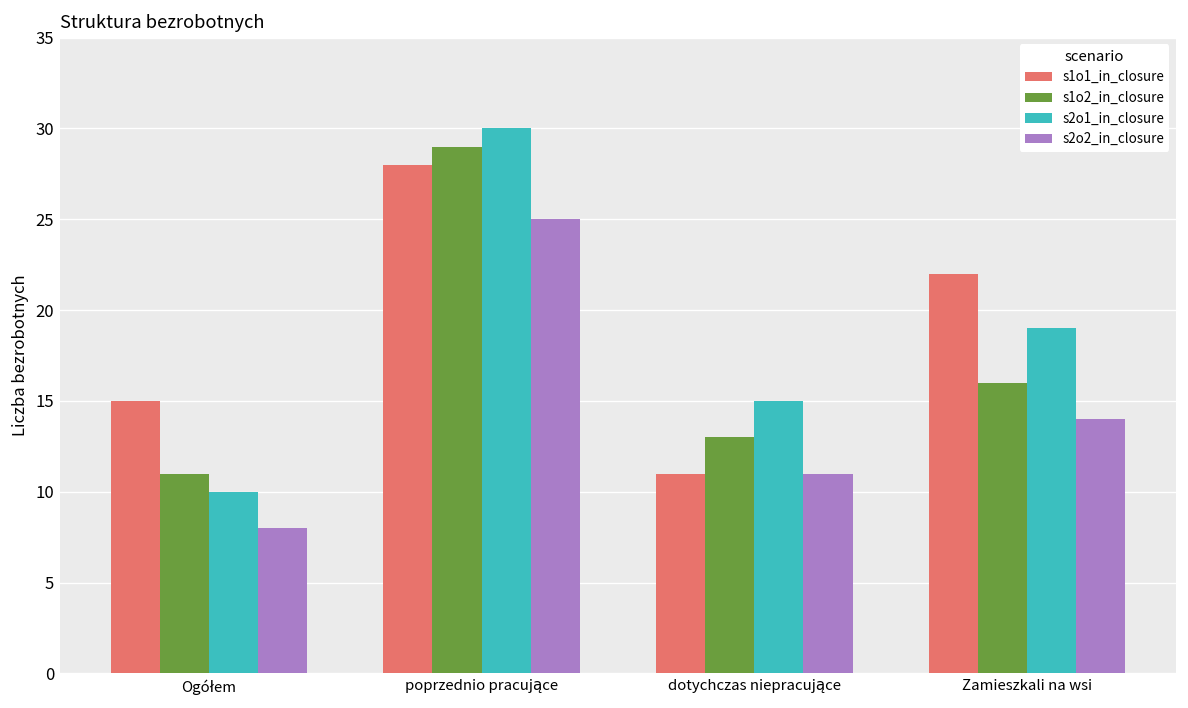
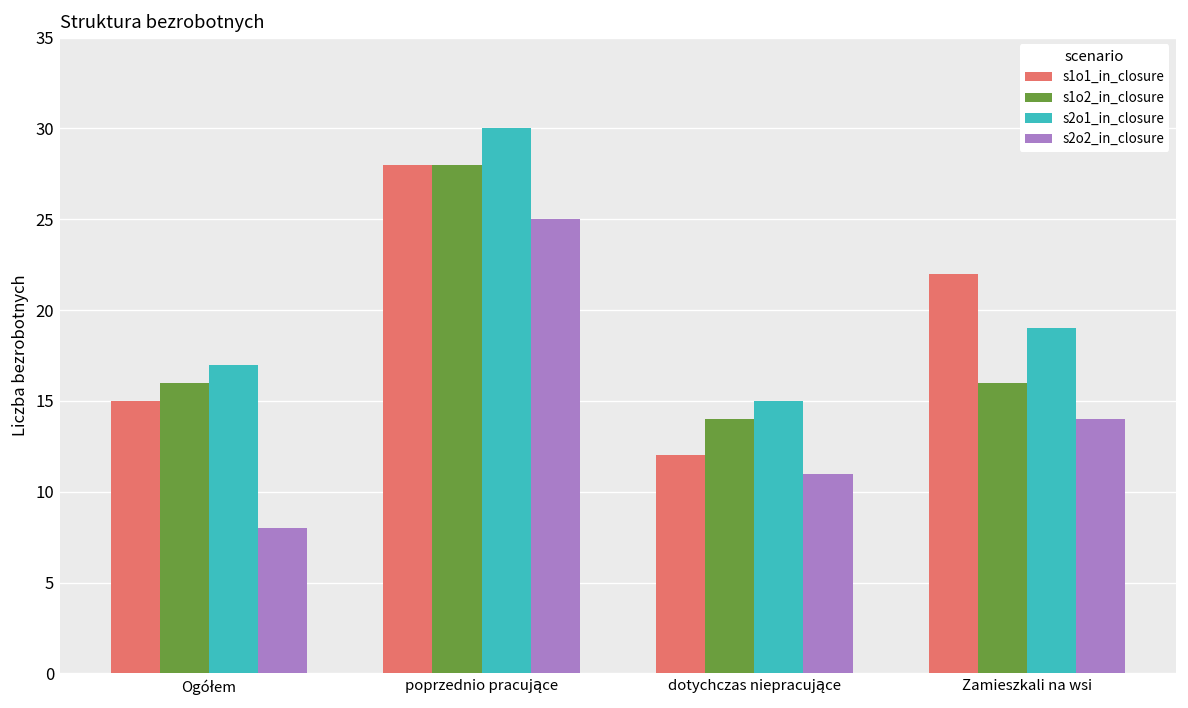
  {
    "s1o1_in_closure": {
      "Ogółem": 15,
      "poprzednio pracujące": 28,
-     "dotychczas niepracujące": 11,
+     "dotychczas niepracujące": 12,
      "Zamieszkali na wsi": 22
    },
    "s1o2_in_closure": {
-     "Ogółem": 11,
-     "poprzednio pracujące": 29,
-     "dotychczas niepracujące": 13,
+     "Ogółem": 16,
+     "poprzednio pracujące": 28,
+     "dotychczas niepracujące": 14,
      "Zamieszkali na wsi": 16
    },
    "s2o1_in_closure": {
-     "Ogółem": 10,
+     "Ogółem": 17,
      "poprzednio pracujące": 30,
      "dotychczas niepracujące": 15,
      "Zamieszkali na wsi": 19
    },
    "s2o2_in_closure": {
      "Ogółem": 8,
      "poprzednio pracujące": 25,
      "dotychczas niepracujące": 11,
      "Zamieszkali na wsi": 14
    }
  }
